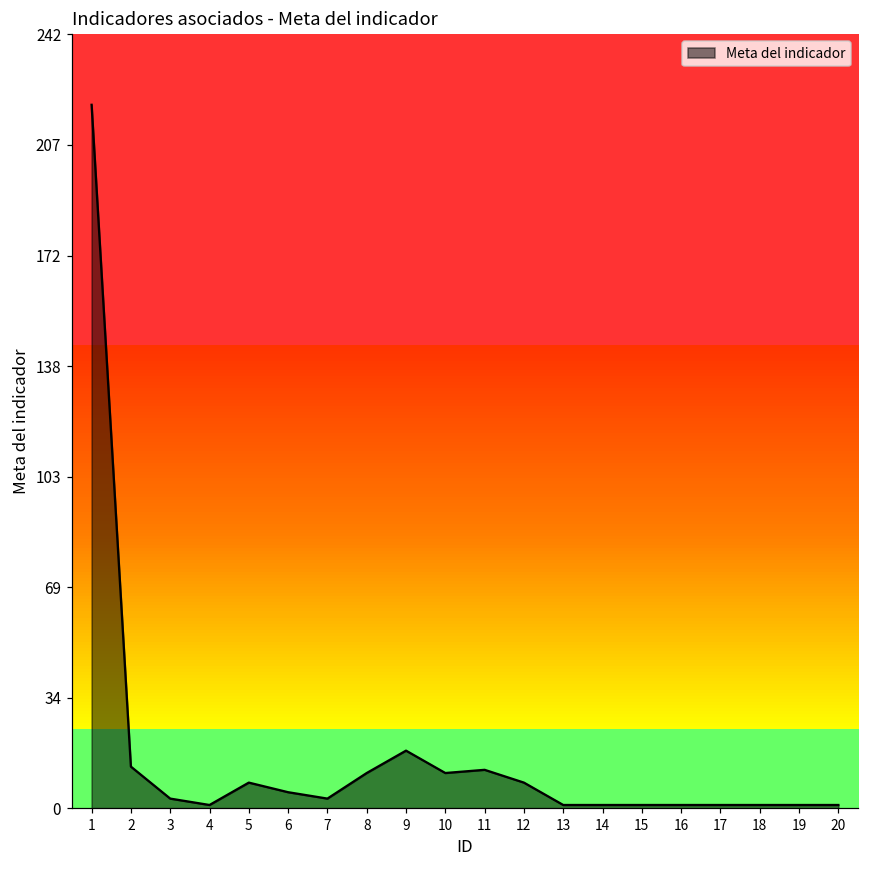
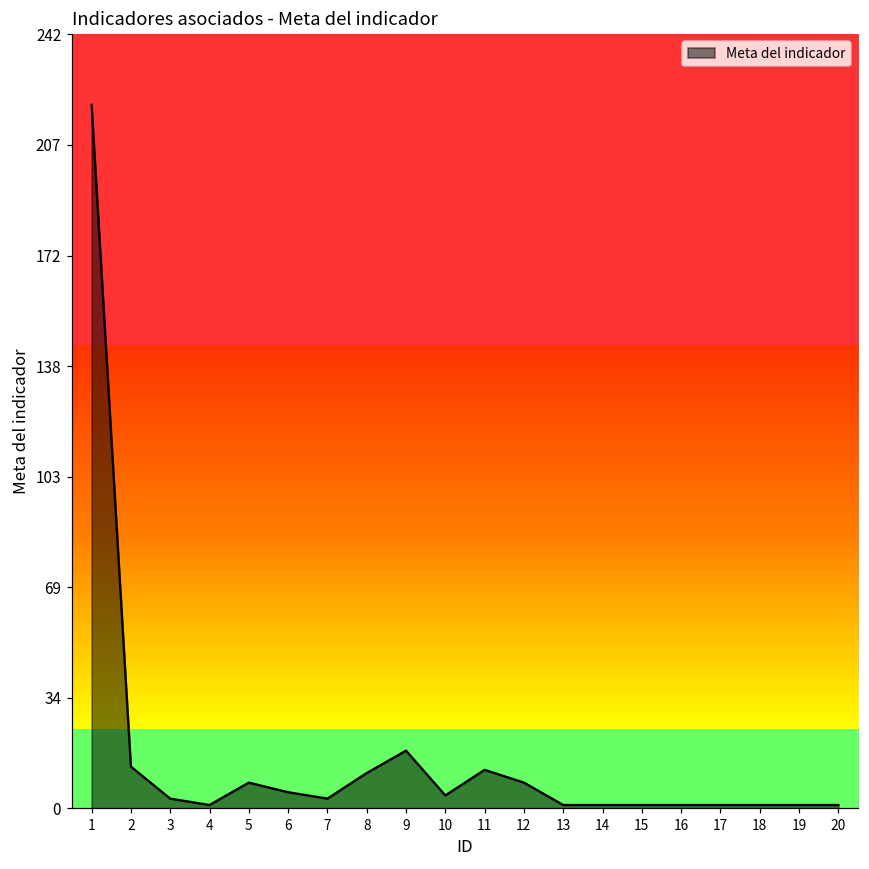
  {
    "1": 220,
    "2": 13,
    "3": 3,
    "4": 1,
    "5": 8,
    "6": 5,
    "7": 3,
    "8": 11,
    "9": 18,
-   "10": 11,
+   "10": 4,
    "11": 12,
    "12": 8,
    "13": 1,
    "14": 1,
    "15": 1,
    "16": 1,
    "17": 1,
    "18": 1,
    "19": 1,
    "20": 1
  }
